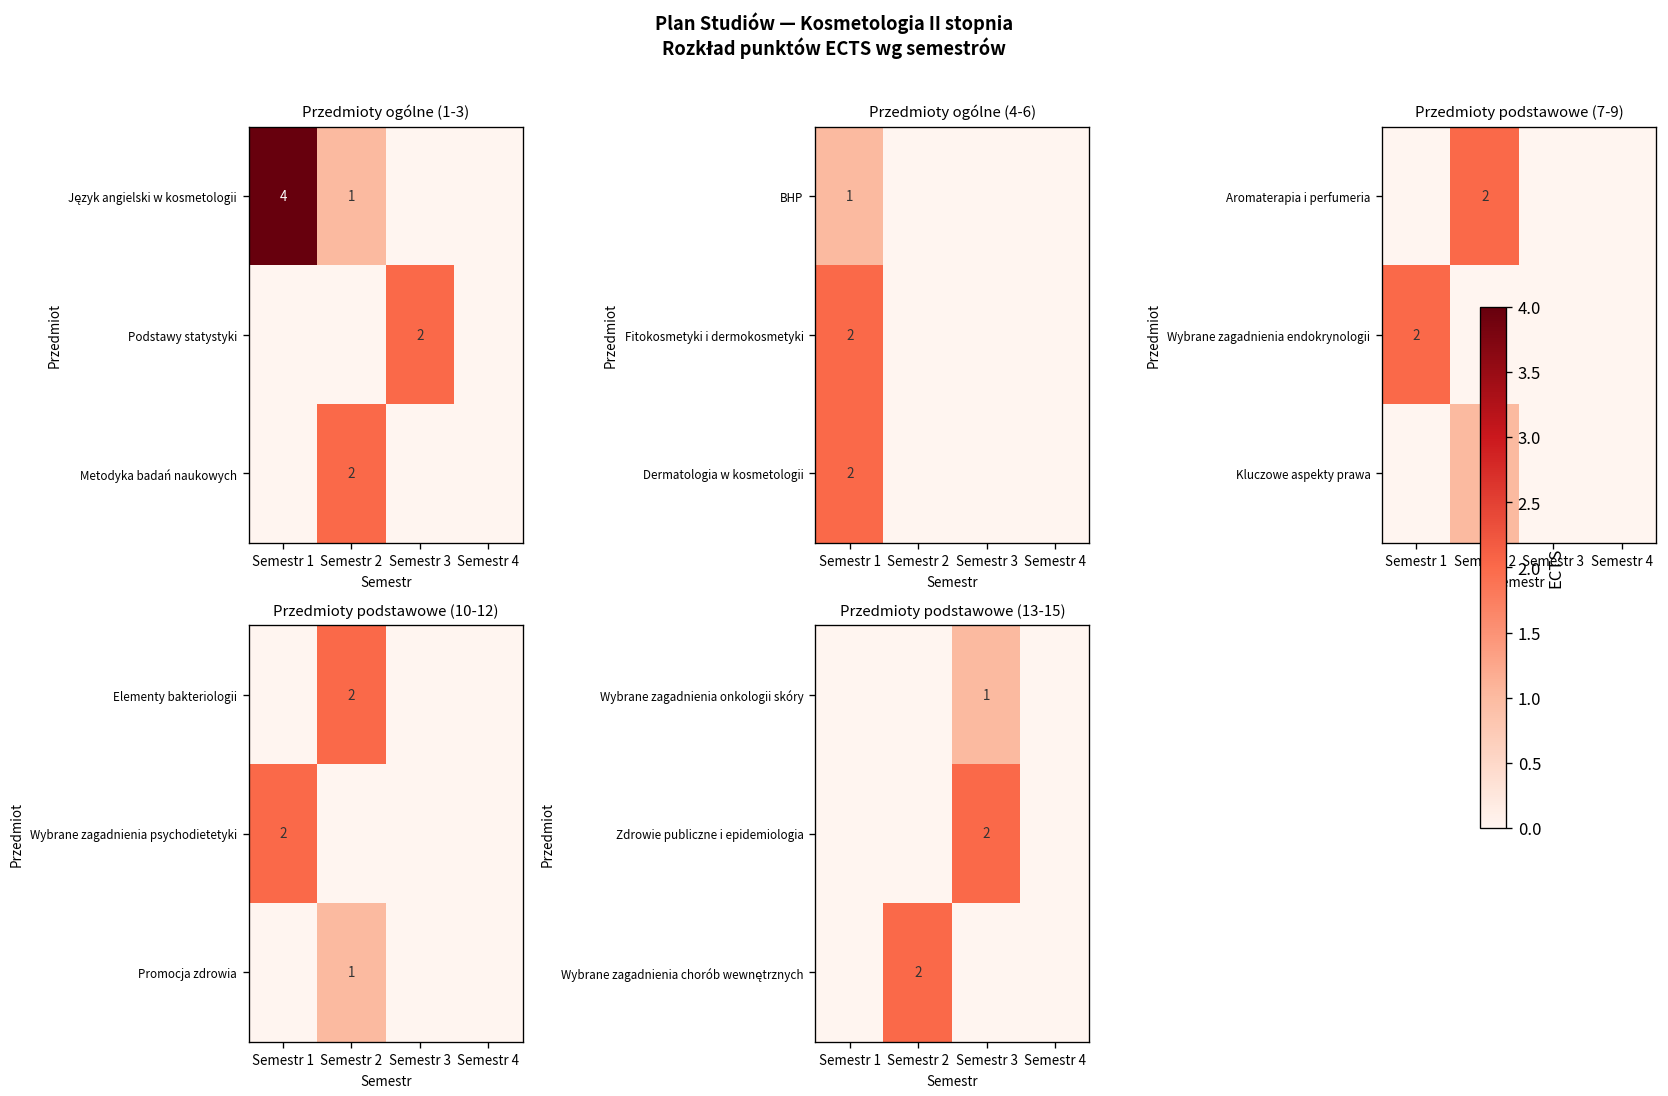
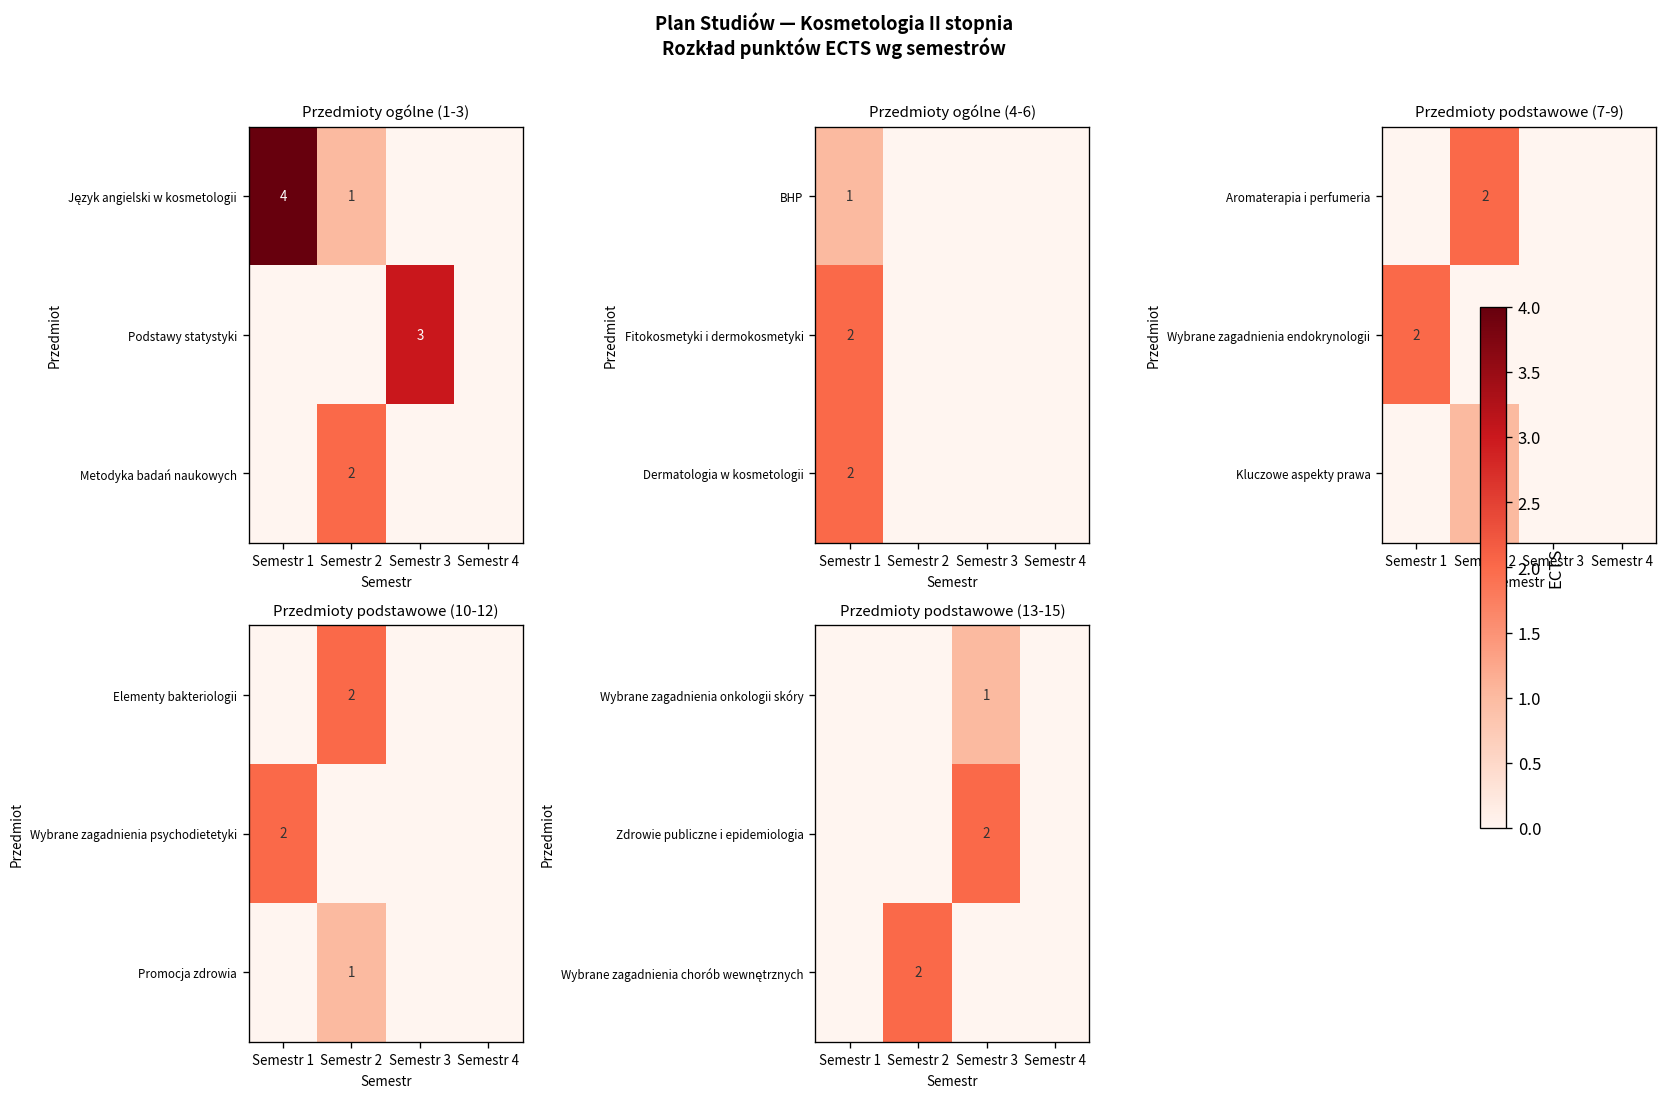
  {
    "Przedmioty ogólne (1-3)": {
      "Język angielski w kosmetologii": {
        "Semestr 1": 4,
        "Semestr 2": 1
      },
      "Podstawy statystyki": {
-       "Semestr 3": 2
+       "Semestr 3": 3
      },
      "Metodyka badań naukowych": {
        "Semestr 2": 2
      }
    },
    "Przedmioty ogólne (4-6)": {
      "BHP": {
        "Semestr 1": 1
      },
      "Fitokosmetyki i dermokosmetyki": {
        "Semestr 1": 2
      },
      "Dermatologia w kosmetologii": {
        "Semestr 1": 2
      }
    },
    "Przedmioty podstawowe (7-9)": {
      "Wybrane zagadnienia endokrynologii": {
        "Semestr 1": 2
      }
    },
    "Przedmioty podstawowe (10-12)": {
      "Elementy bakteriologii": {
        "Semestr 2": 2
      },
      "Wybrane zagadnienia psychodietetyki": {
        "Semestr 1": 2
      },
      "Promocja zdrowia": {
        "Semestr 2": 1
      }
    },
    "Przedmioty podstawowe (13-15)": {
      "Wybrane zagadnienia onkologii skóry": {
        "Semestr 3": 1
      },
      "Zdrowie publiczne i epidemiologia": {
        "Semestr 3": 2
      },
      "Wybrane zagadnienia chorób wewnętrznych": {
        "Semestr 2": 2
      }
    }
  }
